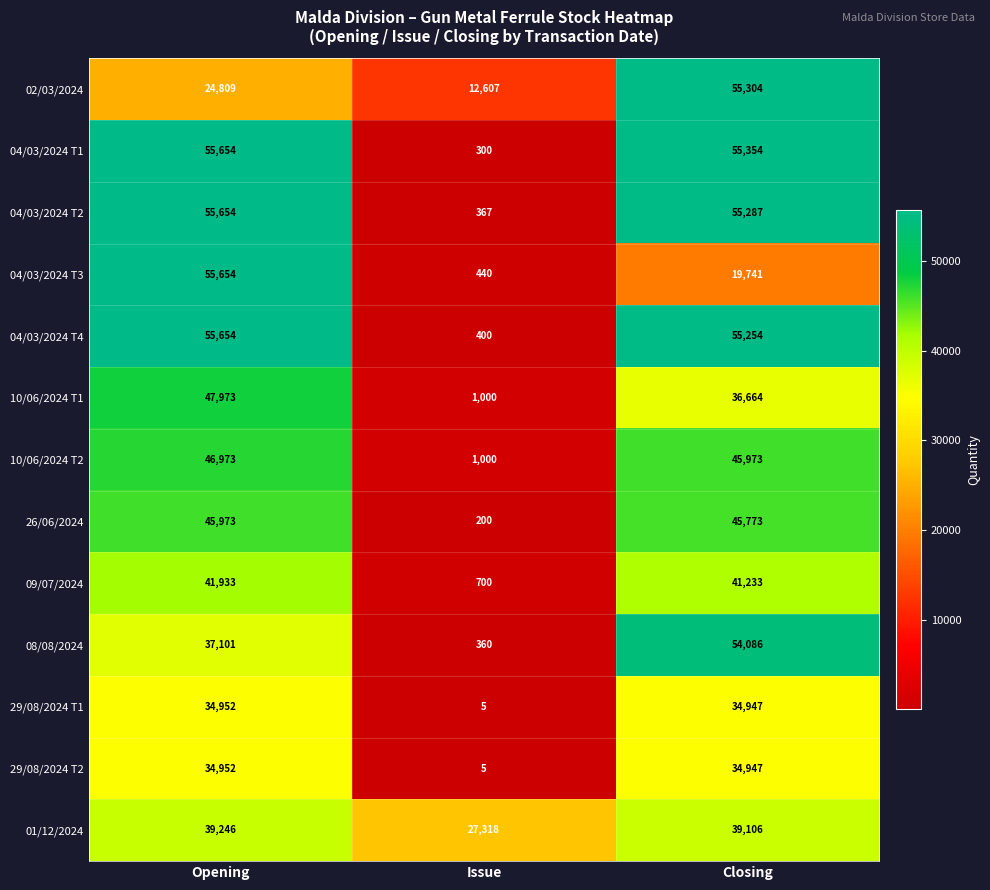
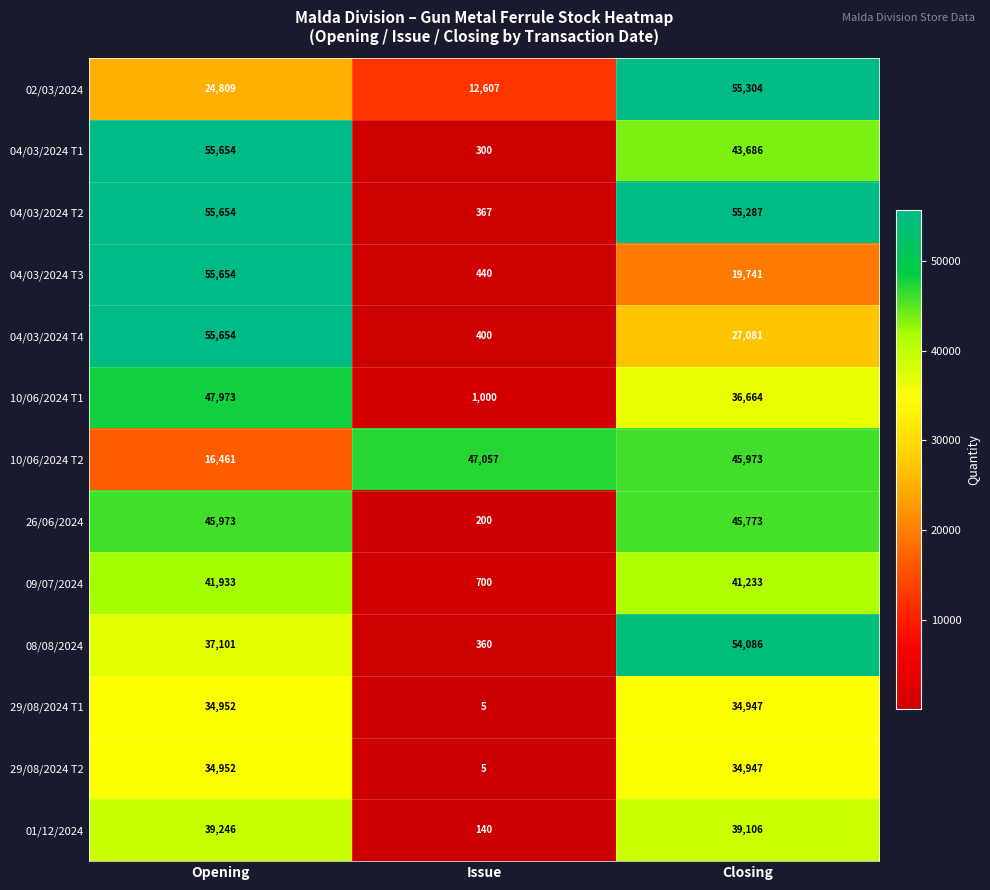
  {
    "02/03/2024": {
      "Opening": "24,809",
      "Issue": "12,607",
      "Closing": "55,304"
    },
    "04/03/2024 T1": {
      "Opening": "55,654",
      "Issue": "300",
-     "Closing": "55,354"
+     "Closing": "43,686"
    },
    "04/03/2024 T2": {
      "Opening": "55,654",
      "Issue": "367",
      "Closing": "55,287"
    },
    "04/03/2024 T3": {
      "Opening": "55,654",
      "Issue": "440",
      "Closing": "19,741"
    },
    "04/03/2024 T4": {
      "Opening": "55,654",
      "Issue": "400",
-     "Closing": "55,254"
+     "Closing": "27,081"
    },
    "10/06/2024 T1": {
      "Opening": "47,973",
      "Issue": "1,000",
      "Closing": "36,664"
    },
    "10/06/2024 T2": {
-     "Opening": "46,973",
-     "Issue": "1,000",
+     "Opening": "16,461",
+     "Issue": "47,057",
      "Closing": "45,973"
    },
    "26/06/2024": {
      "Opening": "45,973",
      "Issue": "200",
      "Closing": "45,773"
    },
    "09/07/2024": {
      "Opening": "41,933",
      "Issue": "700",
      "Closing": "41,233"
    },
    "08/08/2024": {
      "Opening": "37,101",
      "Issue": "360",
      "Closing": "54,086"
    },
    "29/08/2024 T1": {
      "Opening": "34,952",
      "Issue": "5",
      "Closing": "34,947"
    },
    "29/08/2024 T2": {
      "Opening": "34,952",
      "Issue": "5",
      "Closing": "34,947"
    },
    "01/12/2024": {
      "Opening": "39,246",
-     "Issue": "27,318",
+     "Issue": "140",
      "Closing": "39,106"
    }
  }
